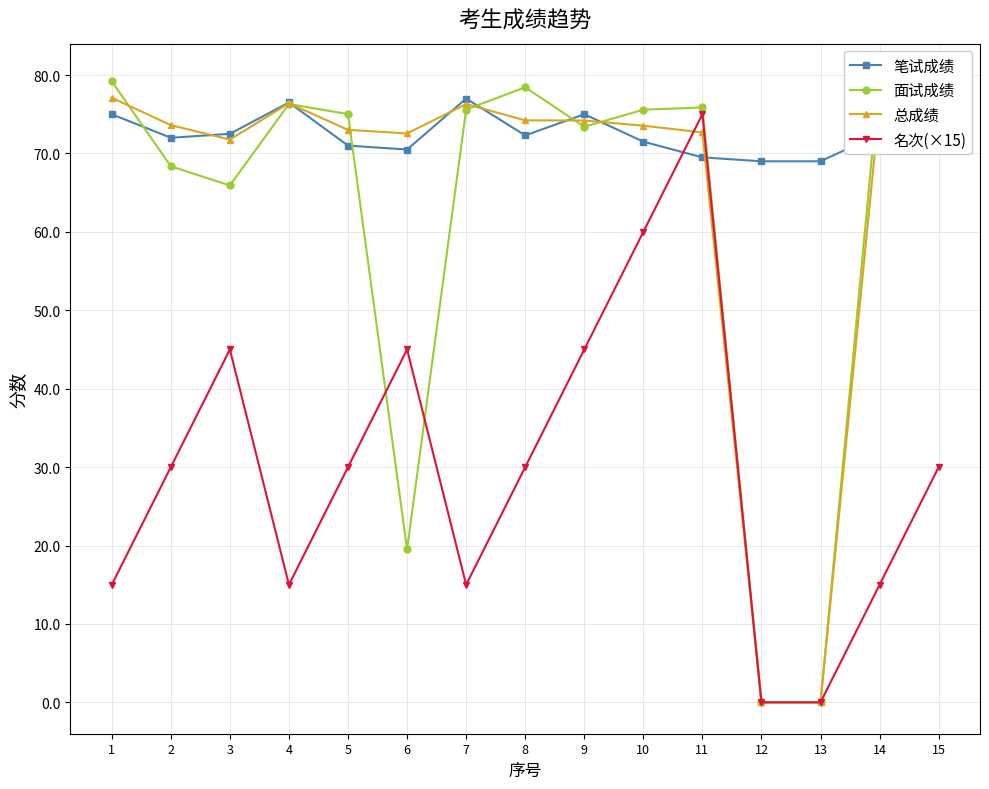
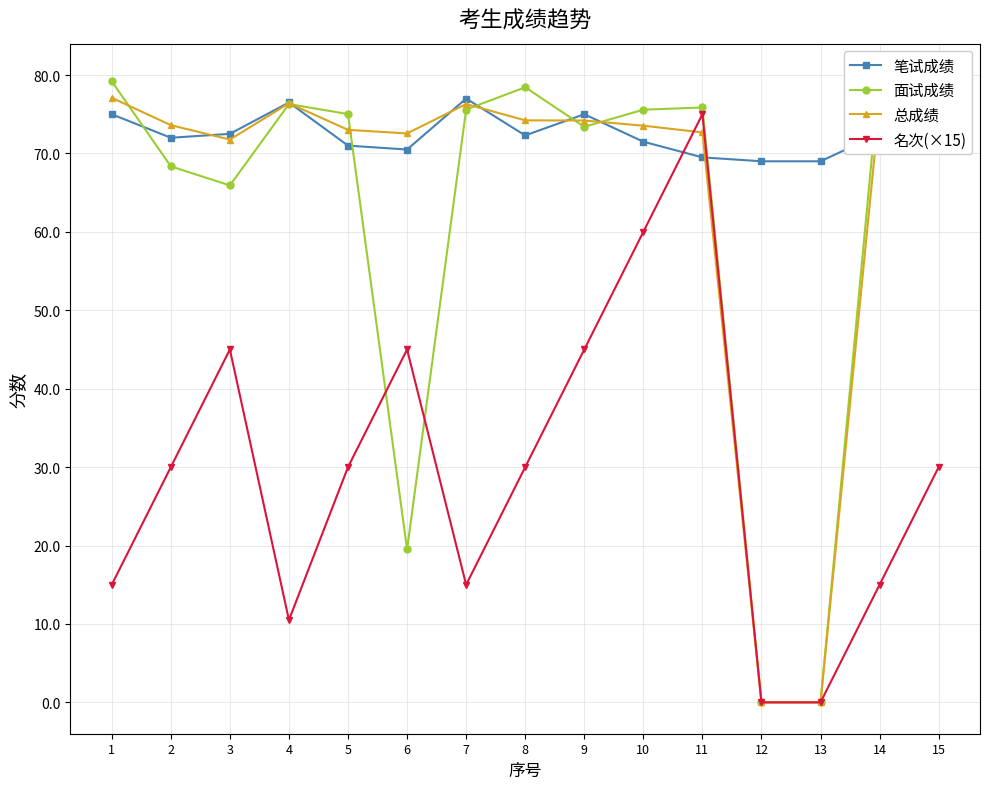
  {
    "笔试成绩": {
      "1": 75,
      "2": 72,
      "3": 73,
      "5": 71,
      "6": 71,
      "7": 77,
      "8": 72,
      "9": 75,
      "10": 72,
      "11": 70,
      "12": 69,
      "13": 69
    },
    "面试成绩": {
      "1": 79,
      "2": 68,
      "3": 66,
      "5": 75,
      "6": 20,
      "7": 76,
      "8": 78,
      "9": 73,
      "10": 76,
      "11": 76
    },
    "总成绩": {
      "1": 77,
      "2": 74,
      "3": 72,
      "5": 73,
      "6": 73,
      "7": 76,
      "8": 74,
      "9": 74,
      "10": 74,
      "11": 73
    },
    "名次(×15)": {
      "1": 15,
      "2": 30,
      "3": 45,
-     "4": 15,
+     "4": 11,
      "5": 30,
      "6": 45,
      "7": 15,
      "8": 30,
      "9": 45,
      "10": 60,
      "11": 75,
      "14": 15,
      "15": 30
    }
  }
